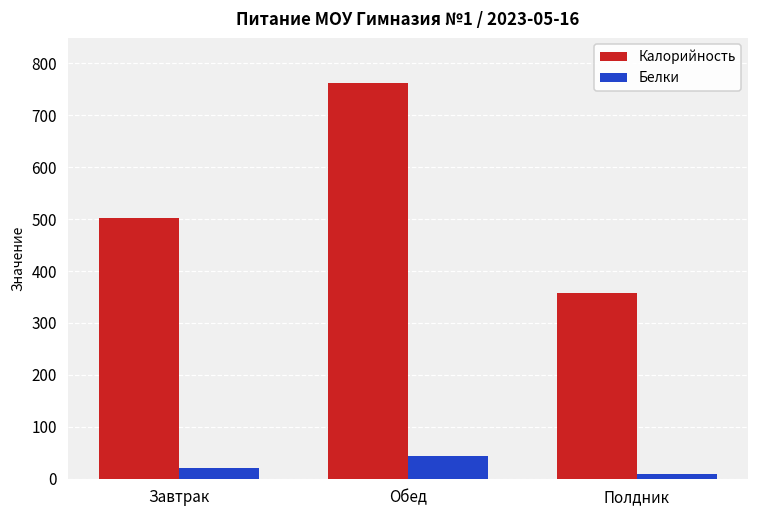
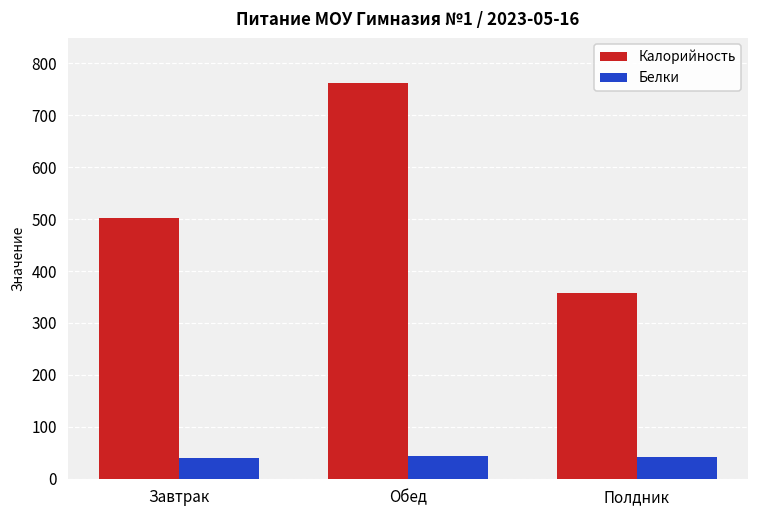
  {
    "Калорийность": {
      "Завтрак": 500,
      "Обед": 760,
      "Полдник": 360
    },
    "Белки": {
-     "Завтрак": 20,
+     "Завтрак": 40,
      "Обед": 40,
-     "Полдник": 10
+     "Полдник": 40
    }
  }
